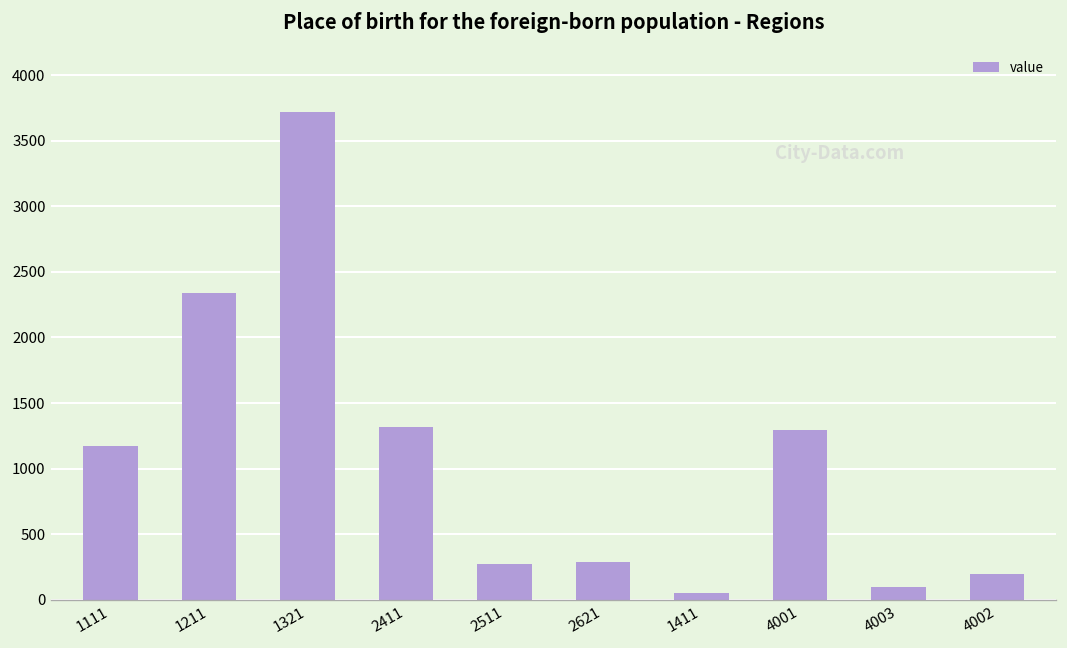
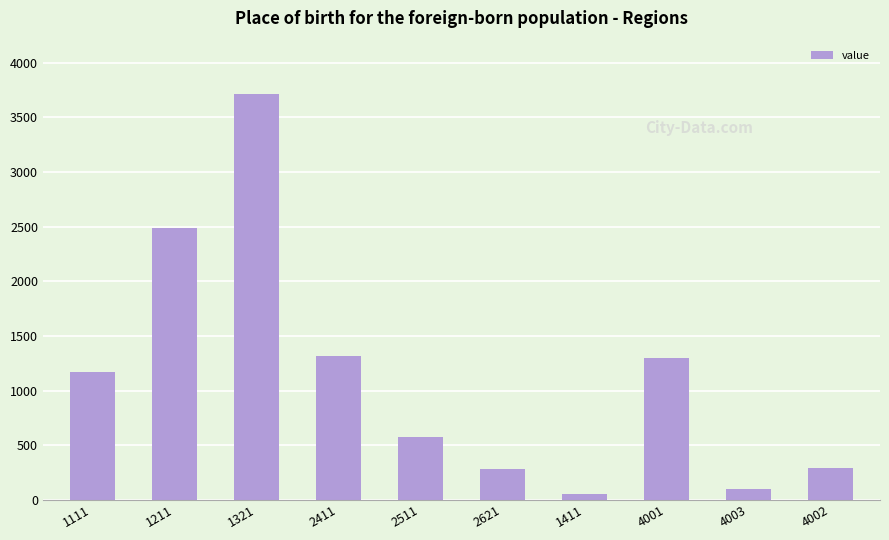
  {
    "1111": 1170,
-   "1211": 2340,
+   "1211": 2490,
    "1321": 3720,
    "2411": 1320,
-   "2511": 270,
+   "2511": 570,
    "2621": 290,
    "1411": 60,
    "4001": 1300,
    "4003": 100,
-   "4002": 200
+   "4002": 290
  }
